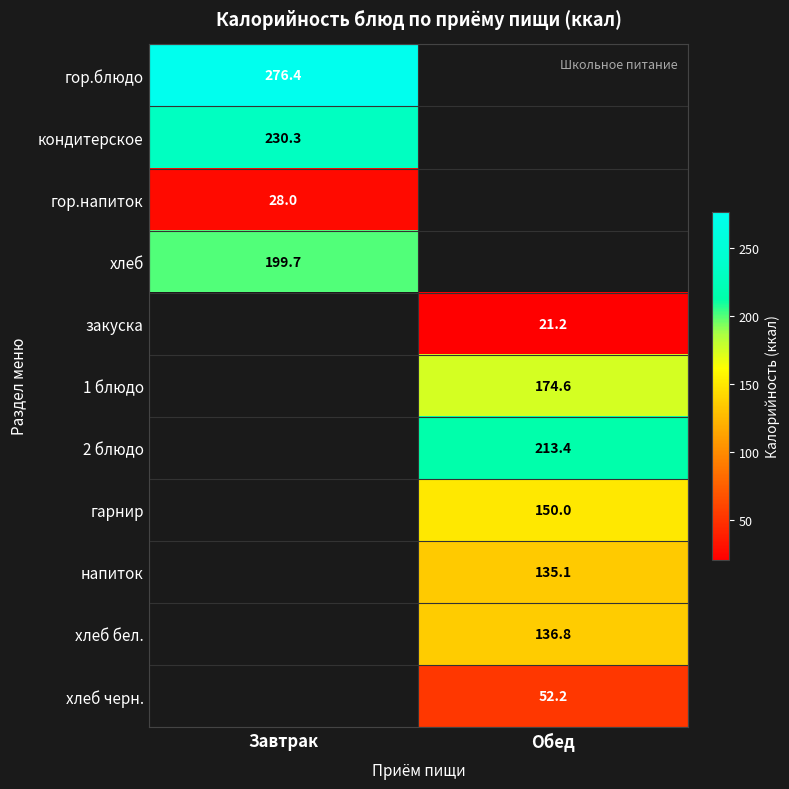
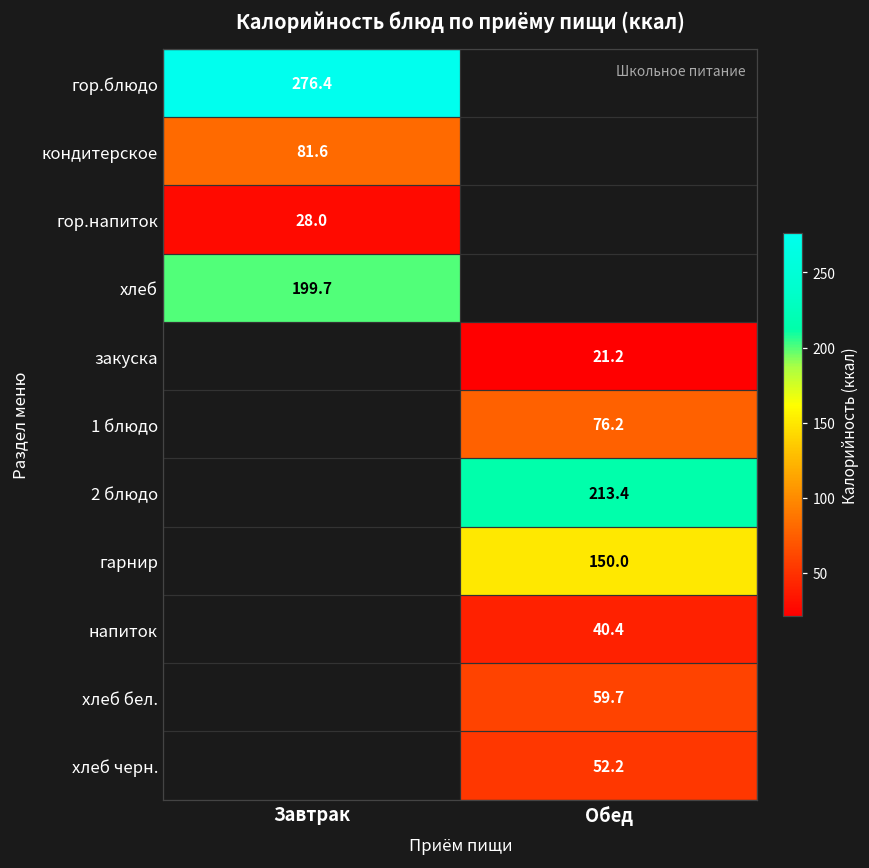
  {
    "гор.блюдо": {
      "Завтрак": 276.4
    },
    "кондитерское": {
-     "Завтрак": 230.3
+     "Завтрак": 81.6
    },
    "гор.напиток": {
      "Завтрак": 28.0
    },
    "хлеб": {
      "Завтрак": 199.7
    },
    "закуска": {
      "Обед": 21.2
    },
    "1 блюдо": {
-     "Обед": 174.6
+     "Обед": 76.2
    },
    "2 блюдо": {
      "Обед": 213.4
    },
    "гарнир": {
      "Обед": 150.0
    },
    "напиток": {
-     "Обед": 135.1
+     "Обед": 40.4
    },
    "хлеб бел.": {
-     "Обед": 136.8
+     "Обед": 59.7
    },
    "хлеб черн.": {
      "Обед": 52.2
    }
  }
